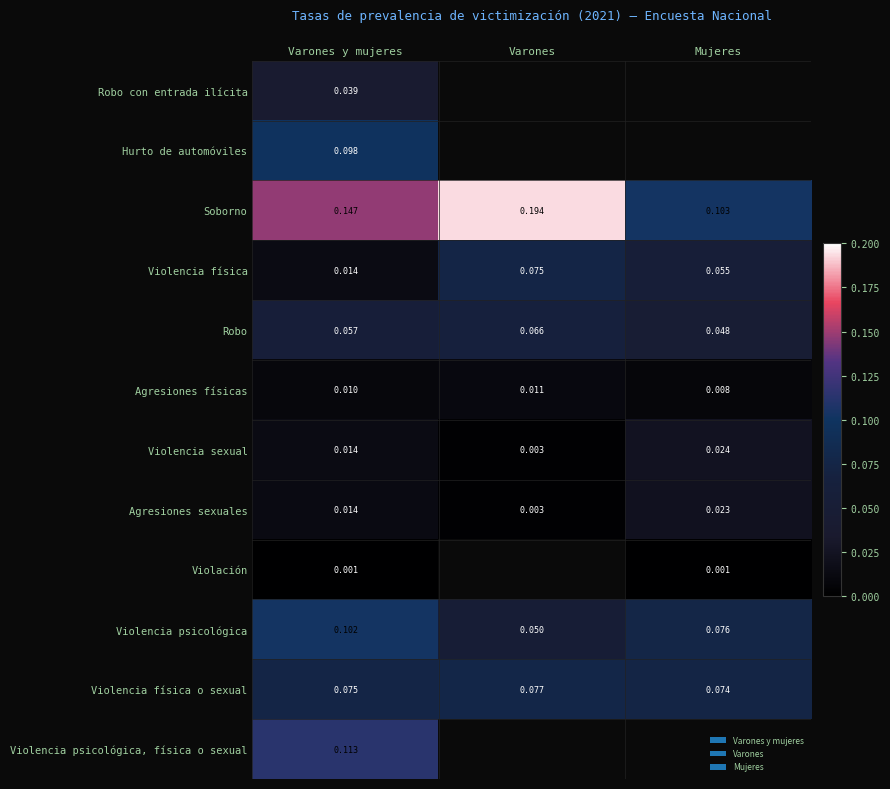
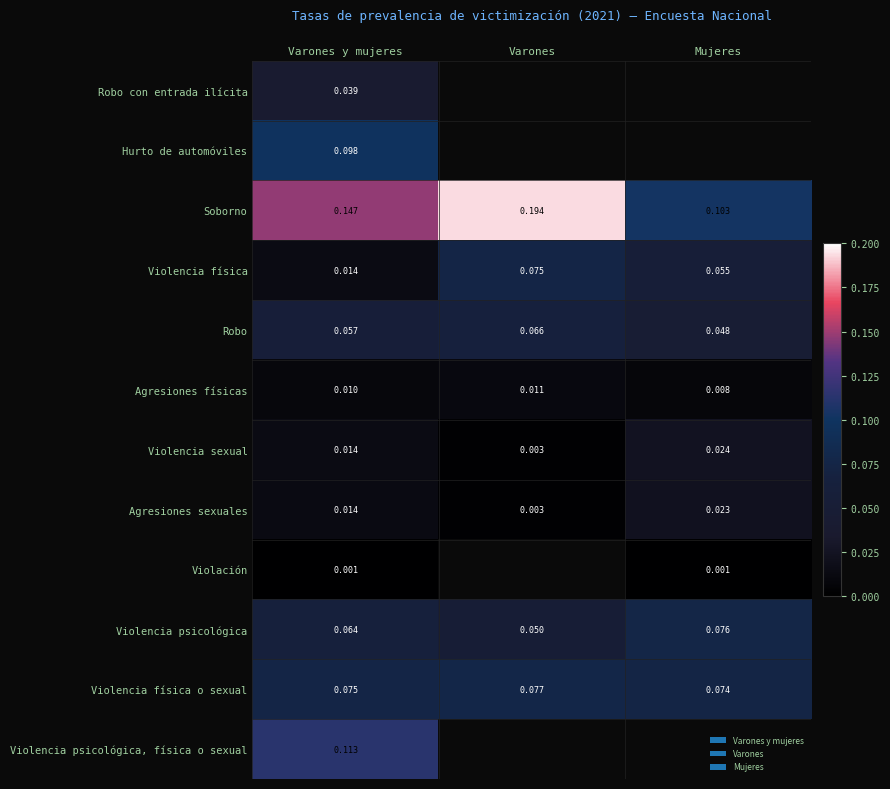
  {
    "Robo con entrada ilícita": {
      "Varones y mujeres": 0.039
    },
    "Hurto de automóviles": {
      "Varones y mujeres": 0.098
    },
    "Soborno": {
      "Varones y mujeres": 0.147,
      "Varones": 0.194,
      "Mujeres": 0.103
    },
    "Violencia física": {
      "Varones y mujeres": 0.014,
      "Varones": 0.075,
      "Mujeres": 0.055
    },
    "Robo": {
      "Varones y mujeres": 0.057,
      "Varones": 0.066,
      "Mujeres": 0.048
    },
    "Agresiones físicas": {
      "Varones y mujeres": 0.010,
      "Varones": 0.011,
      "Mujeres": 0.008
    },
    "Violencia sexual": {
      "Varones y mujeres": 0.014,
      "Varones": 0.003,
      "Mujeres": 0.024
    },
    "Agresiones sexuales": {
      "Varones y mujeres": 0.014,
      "Varones": 0.003,
      "Mujeres": 0.023
    },
    "Violación": {
      "Varones y mujeres": 0.001,
      "Mujeres": 0.001
    },
    "Violencia psicológica": {
-     "Varones y mujeres": 0.102,
+     "Varones y mujeres": 0.064,
      "Varones": 0.050,
      "Mujeres": 0.076
    },
    "Violencia física o sexual": {
      "Varones y mujeres": 0.075,
      "Varones": 0.077,
      "Mujeres": 0.074
    },
    "Violencia psicológica, física o sexual": {
      "Varones y mujeres": 0.113
    }
  }
